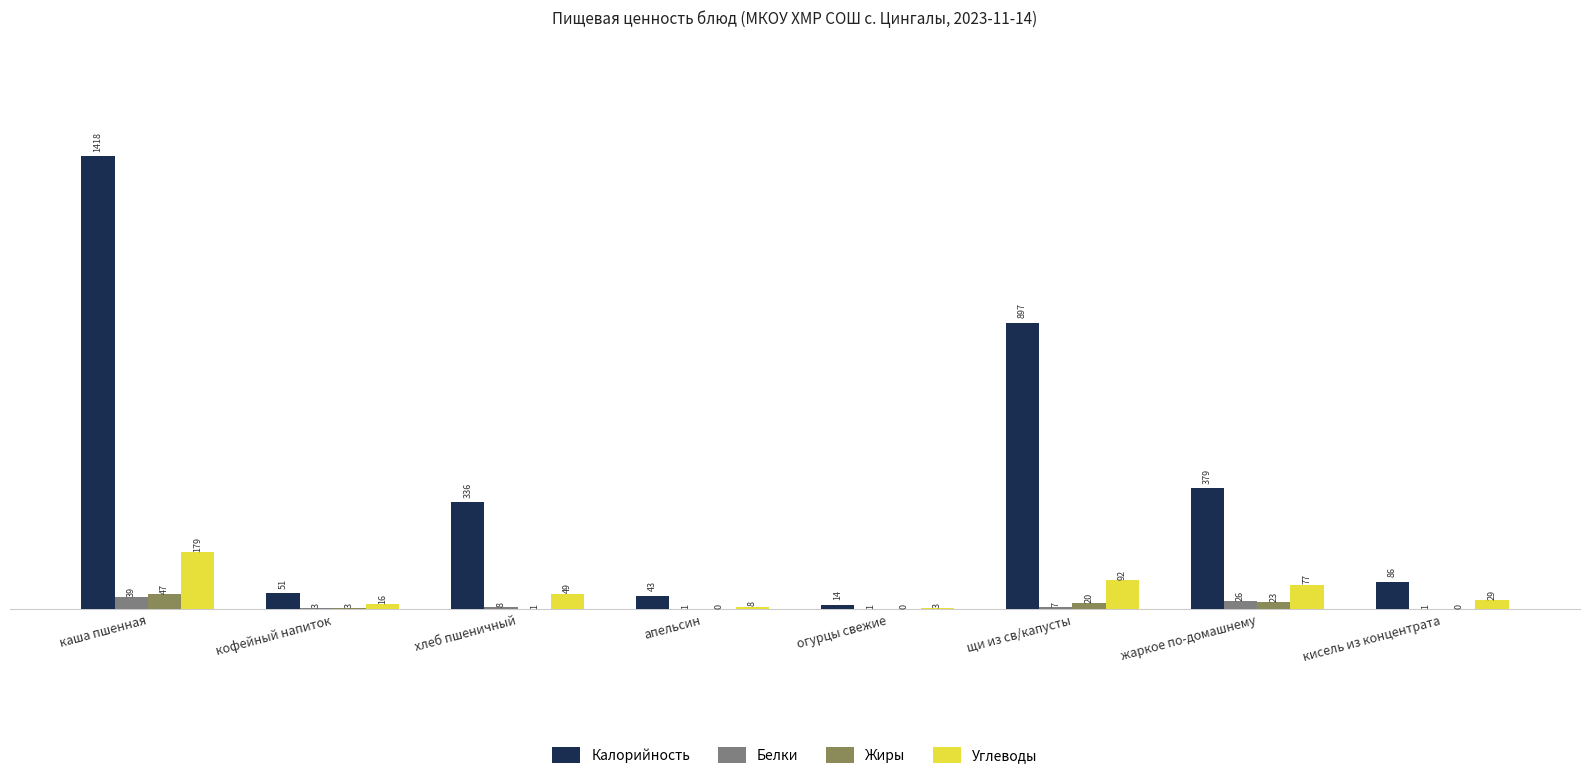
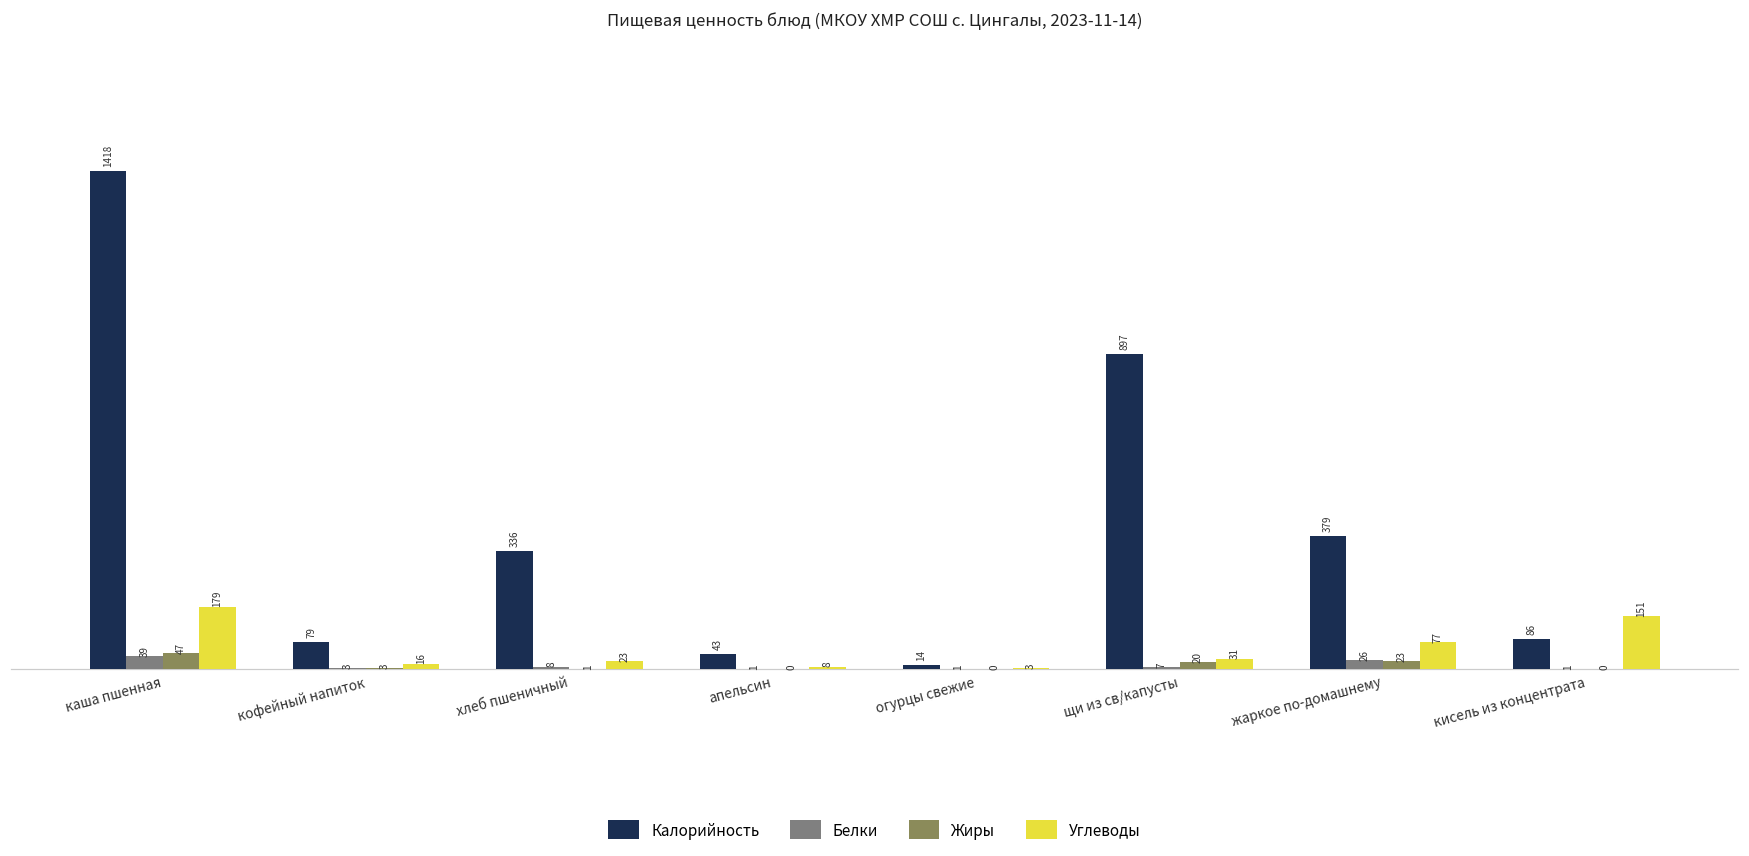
  {
    "Калорийность": {
      "каша пшенная": 1418,
-     "кофейный напиток": 51,
+     "кофейный напиток": 79,
      "хлеб пшеничный": 336,
      "апельсин": 43,
      "огурцы свежие": 14,
      "щи из св/капусты": 897,
      "жаркое по-домашнему": 379,
      "кисель из концентрата": 86
    },
    "Углеводы": {
      "каша пшенная": 179,
      "кофейный напиток": 16,
-     "хлеб пшеничный": 49,
+     "хлеб пшеничный": 23,
      "апельсин": 8,
      "огурцы свежие": 3,
-     "щи из св/капусты": 92,
+     "щи из св/капусты": 31,
      "жаркое по-домашнему": 77,
-     "кисель из концентрата": 29
+     "кисель из концентрата": 151
    }
  }
